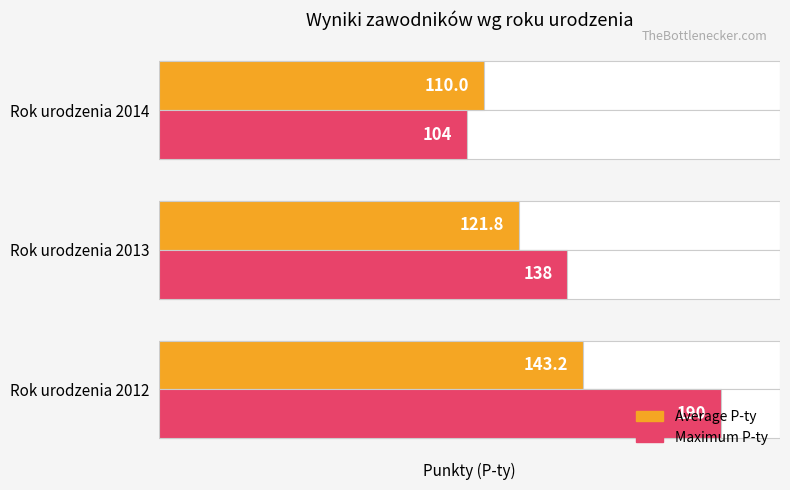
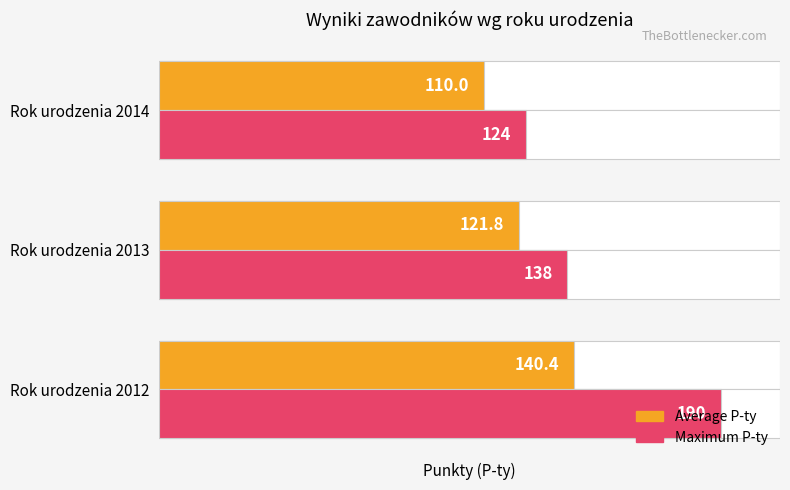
  {
    "Average P-ty": {
-     "Rok urodzenia 2012": 143.2
+     "Rok urodzenia 2012": 140.4
    },
    "Maximum P-ty": {
-     "Rok urodzenia 2014": 104
+     "Rok urodzenia 2014": 124
    }
  }
